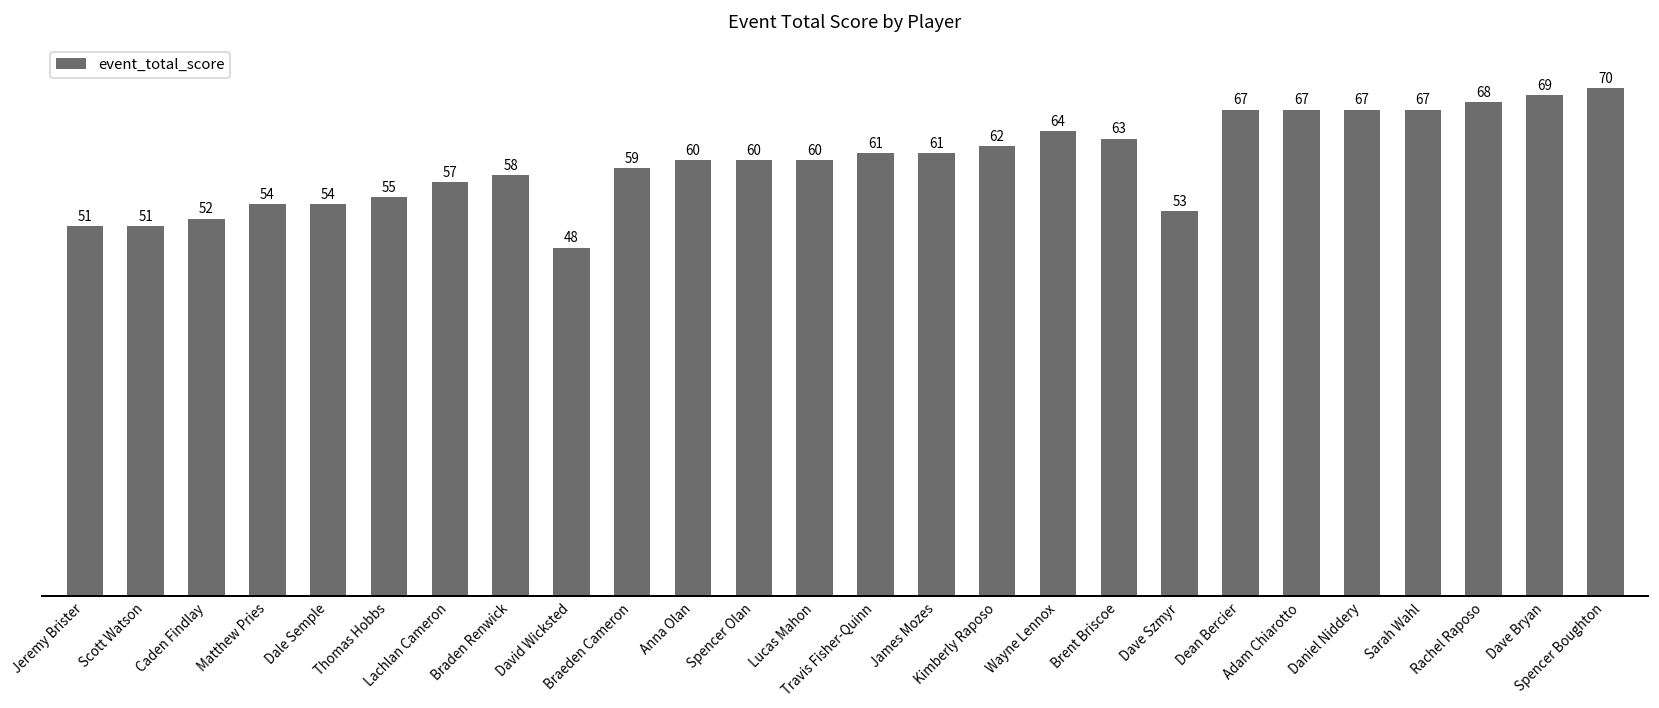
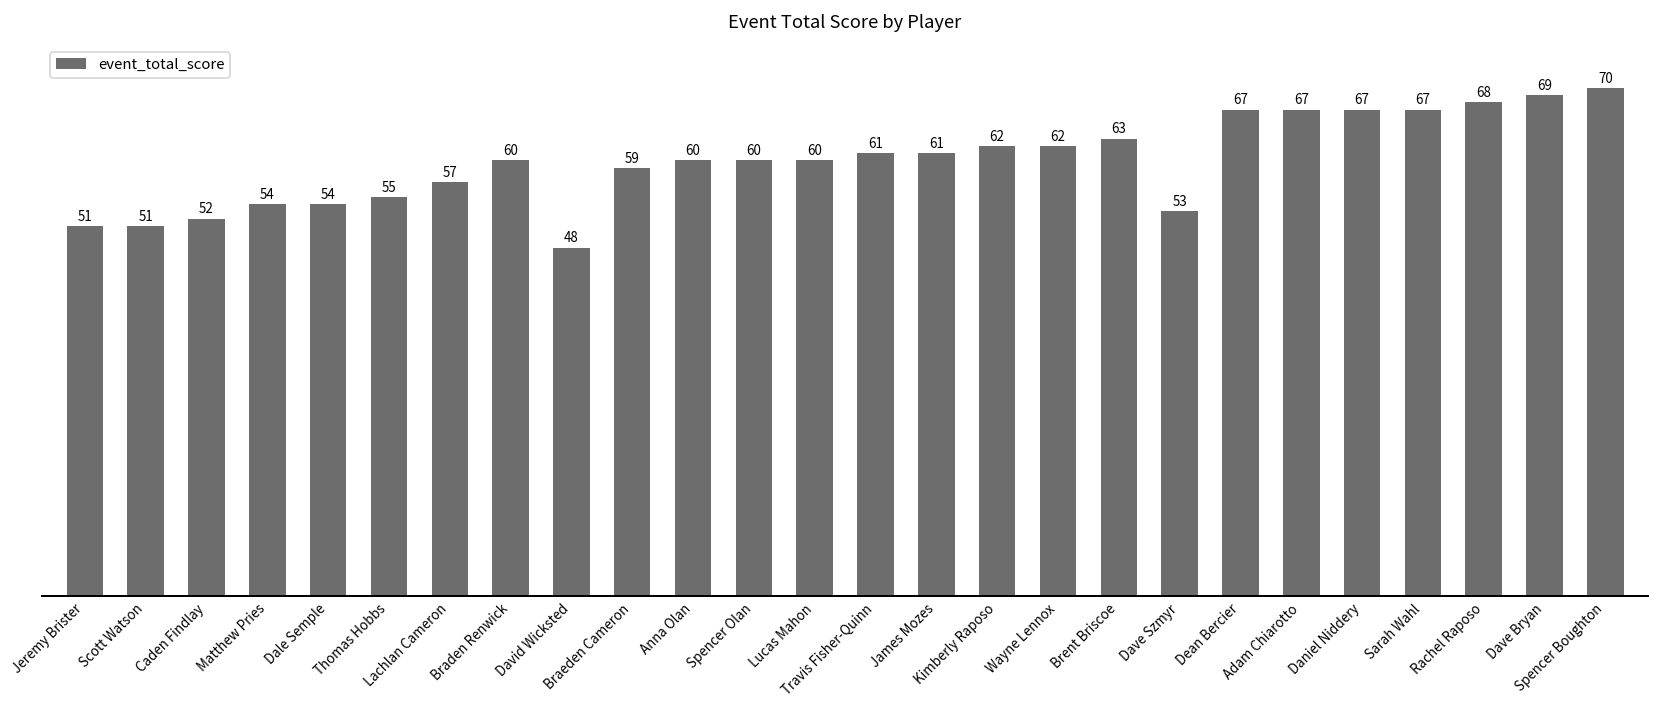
  {
    "Jeremy Brister": 51,
    "Scott Watson": 51,
    "Caden Findlay": 52,
    "Matthew Pries": 54,
    "Dale Semple": 54,
    "Thomas Hobbs": 55,
    "Lachlan Cameron": 57,
-   "Braden Renwick": 58,
+   "Braden Renwick": 60,
    "David Wicksted": 48,
    "Braeden Cameron": 59,
    "Anna Olan": 60,
    "Spencer Olan": 60,
    "Lucas Mahon": 60,
    "Travis Fisher-Quinn": 61,
    "James Mozes": 61,
    "Kimberly Raposo": 62,
-   "Wayne Lennox": 64,
+   "Wayne Lennox": 62,
    "Brent Briscoe": 63,
    "Dave Szmyr": 53,
    "Dean Bercier": 67,
    "Adam Chiarotto": 67,
    "Daniel Niddery": 67,
    "Sarah Wahl": 67,
    "Rachel Raposo": 68,
    "Dave Bryan": 69,
    "Spencer Boughton": 70
  }
